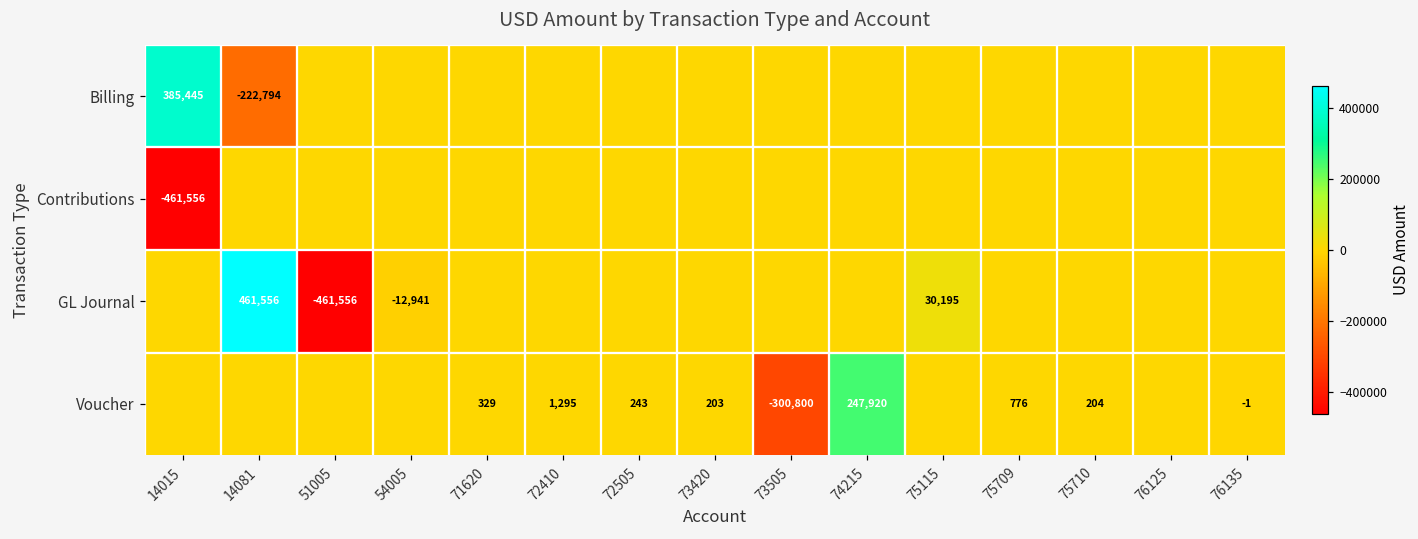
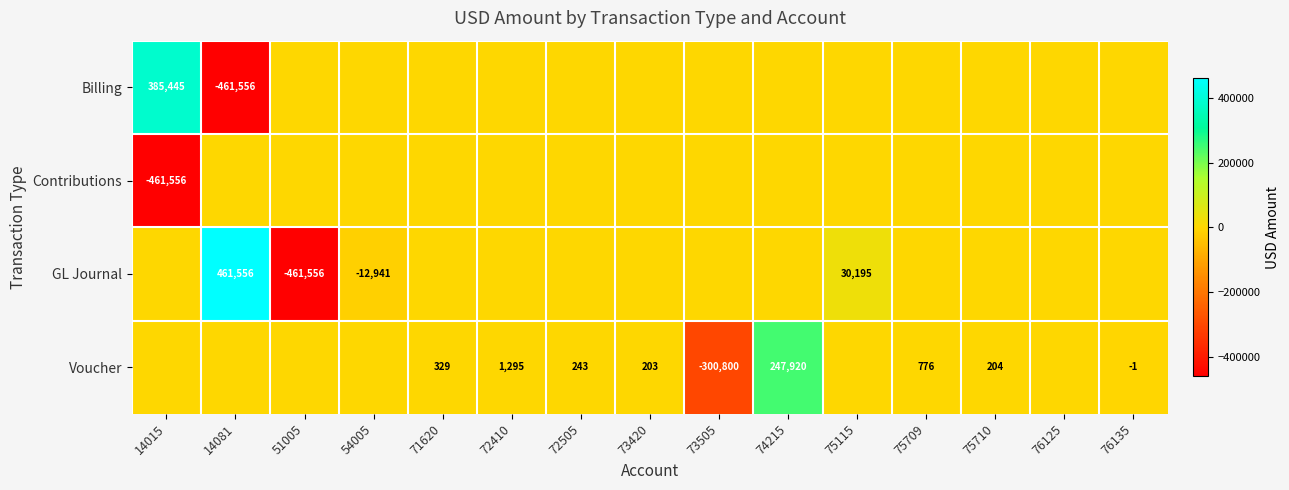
  {
    "Billing": {
      "14015": "385,445",
-     "14081": "-222,794"
+     "14081": "-461,556"
    },
    "Contributions": {
      "14015": "-461,556"
    },
    "GL Journal": {
      "14081": "461,556",
      "51005": "-461,556",
      "54005": "-12,941",
      "75115": "30,195"
    },
    "Voucher": {
      "71620": "329",
      "72410": "1,295",
      "72505": "243",
      "73420": "203",
      "73505": "-300,800",
      "74215": "247,920",
      "75709": "776",
      "75710": "204",
      "76135": "-1"
    }
  }
